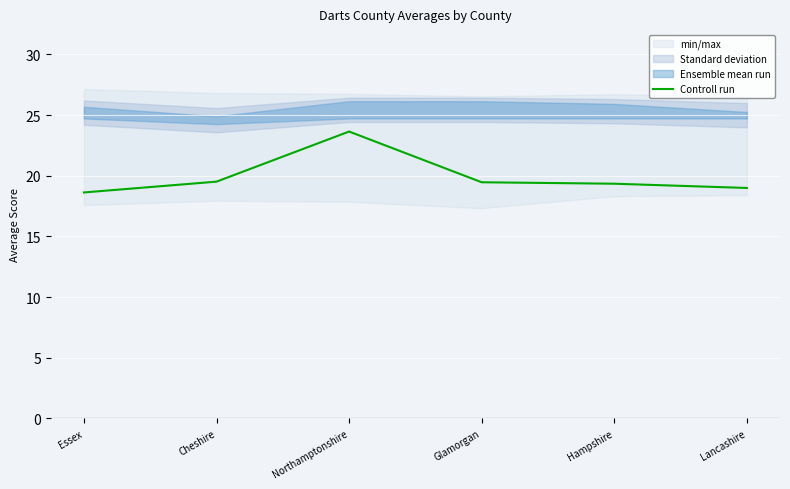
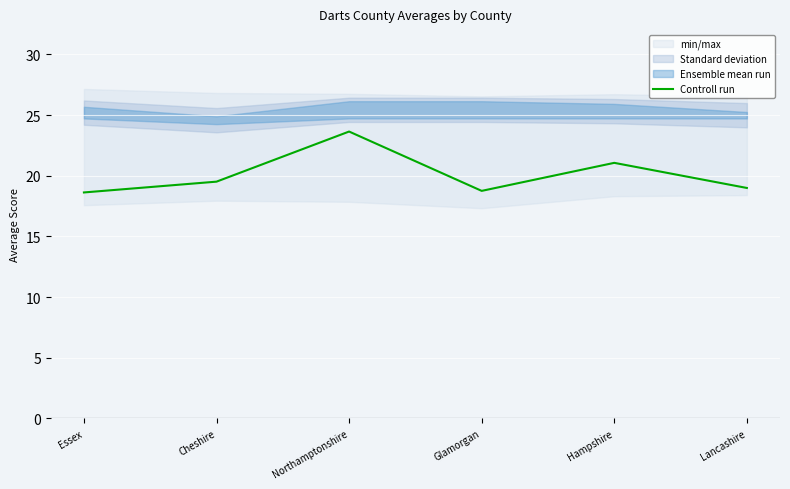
  {
    "Controll run": {
      "Essex": 18.6,
      "Cheshire": 19.5,
      "Northamptonshire": 23.6,
-     "Glamorgan": 19.5,
-     "Hampshire": 19.3,
+     "Glamorgan": 18.8,
+     "Hampshire": 21.1,
      "Lancashire": 19.0
    }
  }
